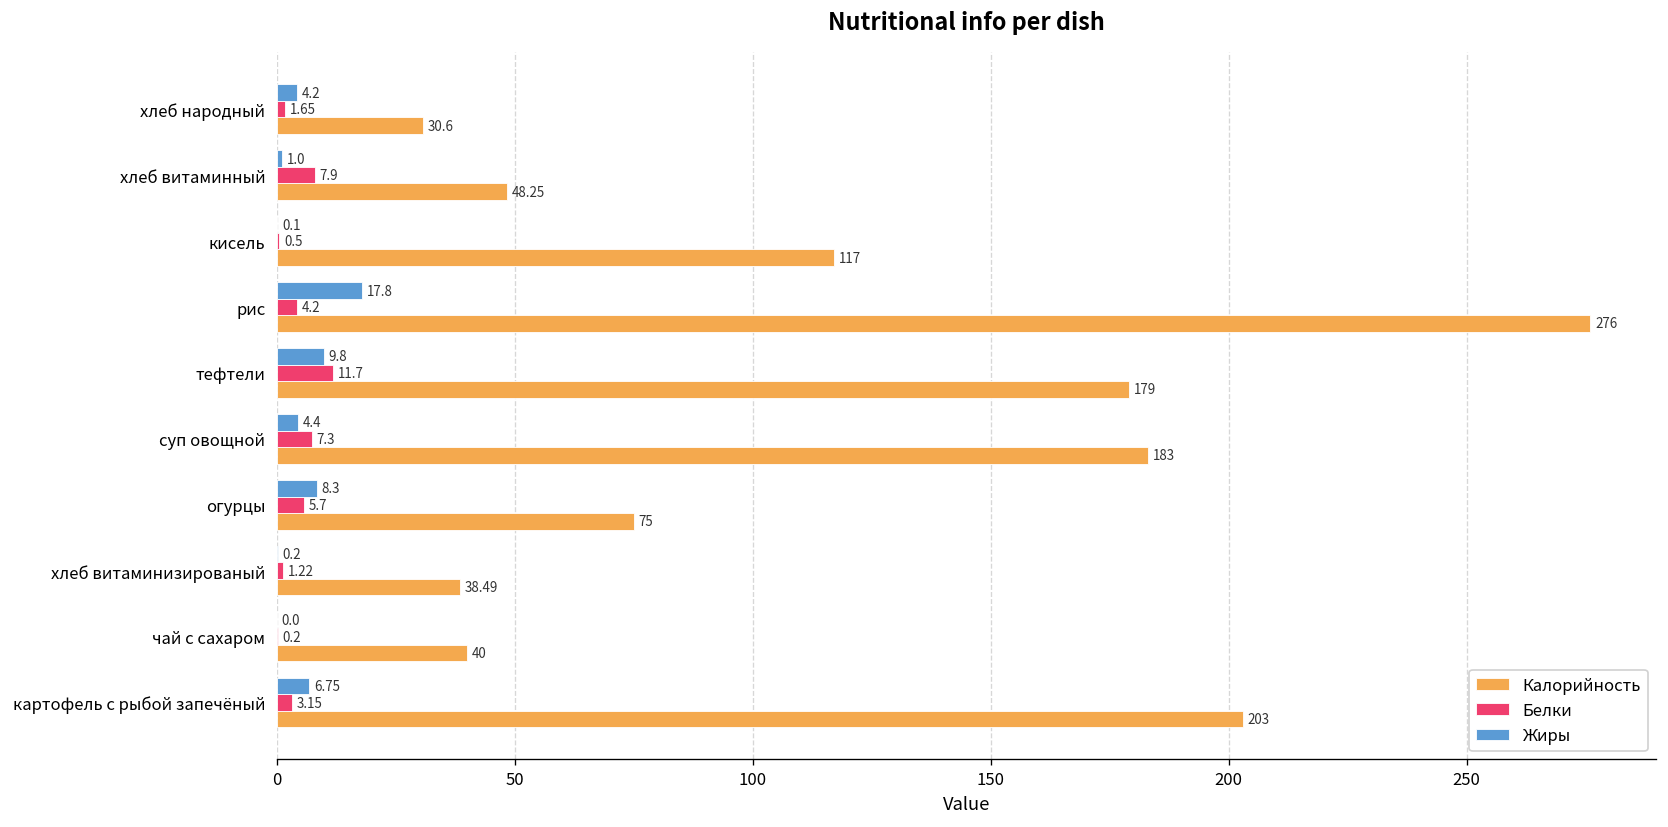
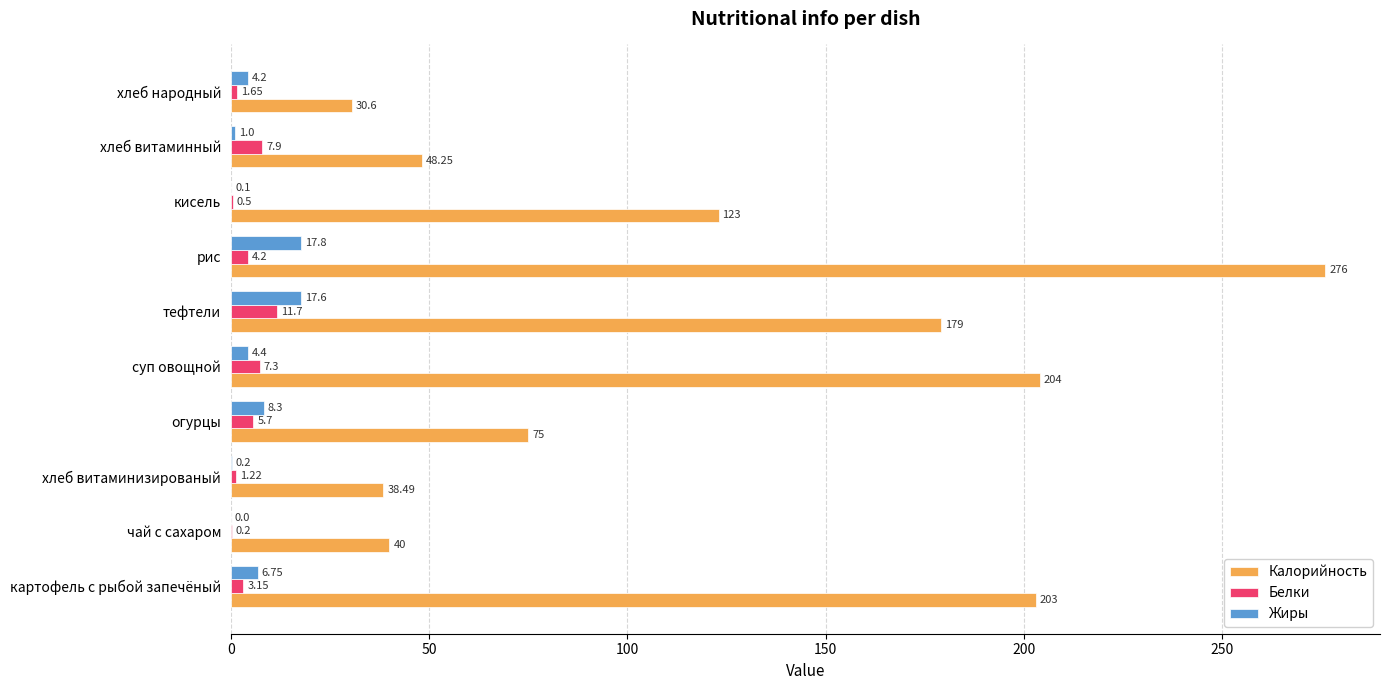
  {
    "Калорийность": {
      "хлеб народный": 30.6,
      "хлеб витаминный": 48.25,
-     "кисель": 117,
+     "кисель": 123,
      "рис": 276,
      "тефтели": 179,
-     "суп овощной": 183,
+     "суп овощной": 204,
      "огурцы": 75,
      "хлеб витаминизированый": 38.49,
      "чай с сахаром": 40,
      "картофель с рыбой запечёный": 203
    },
    "Белки": {
      "хлеб народный": 1.65,
      "хлеб витаминный": 7.9,
      "кисель": 0.5,
      "рис": 4.2,
      "тефтели": 11.7,
      "суп овощной": 7.3,
      "огурцы": 5.7,
      "хлеб витаминизированый": 1.22,
      "чай с сахаром": 0.2,
      "картофель с рыбой запечёный": 3.15
    },
    "Жиры": {
      "хлеб народный": 4.2,
      "хлеб витаминный": 1.0,
      "кисель": 0.1,
      "рис": 17.8,
-     "тефтели": 9.8,
+     "тефтели": 17.6,
      "суп овощной": 4.4,
      "огурцы": 8.3,
      "хлеб витаминизированый": 0.2,
      "чай с сахаром": 0.0,
      "картофель с рыбой запечёный": 6.75
    }
  }
